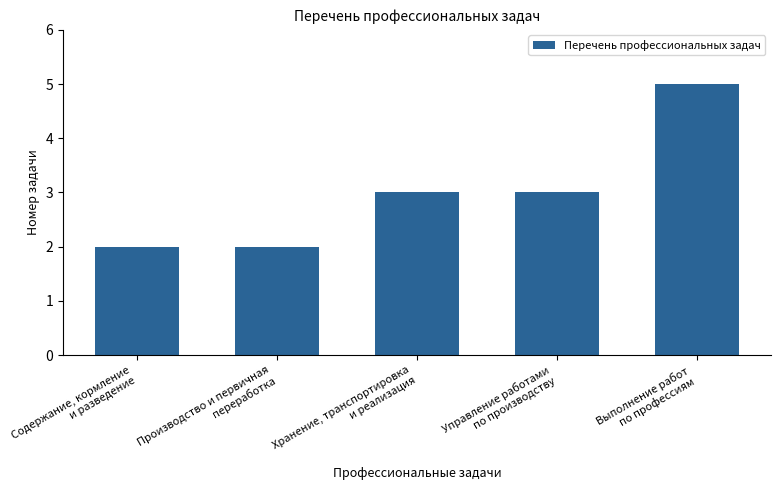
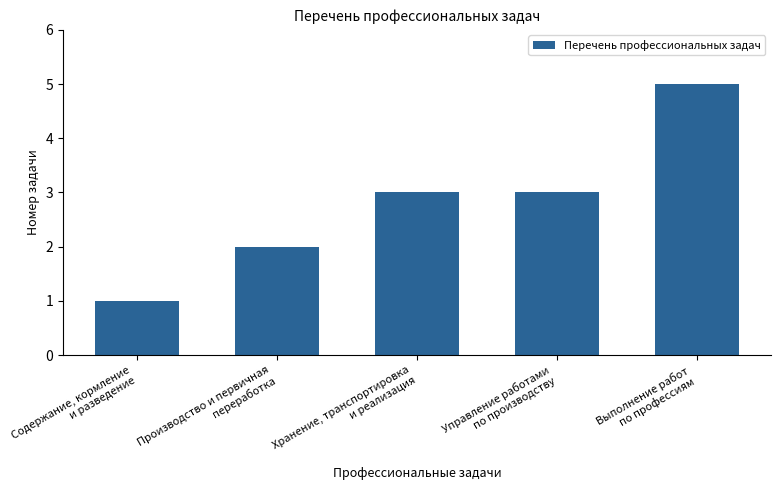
  {
-   "Содержание, кормление и разведение": 2,
+   "Содержание, кормление и разведение": 1,
    "Производство и первичная переработка": 2,
    "Хранение, транспортировка и реализация": 3,
    "Управление работами по производству": 3,
    "Выполнение работ по профессиям": 5
  }
